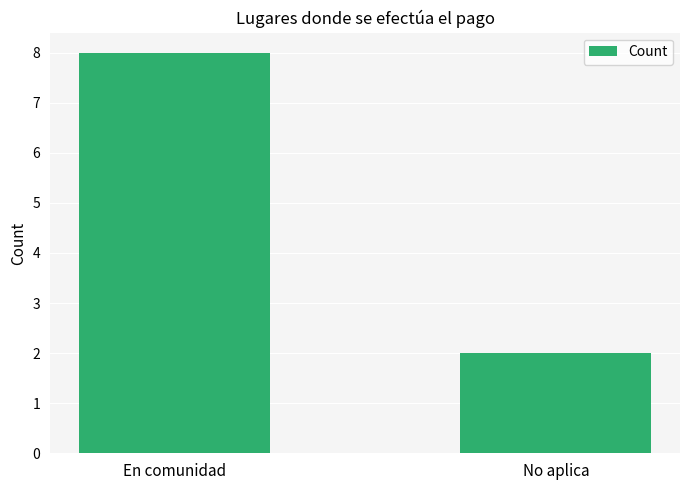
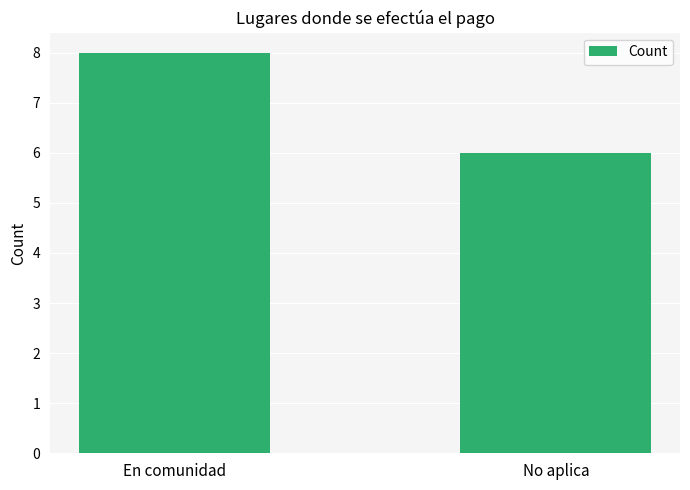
  {
    "En comunidad": 8,
-   "No aplica": 2
+   "No aplica": 6
  }
